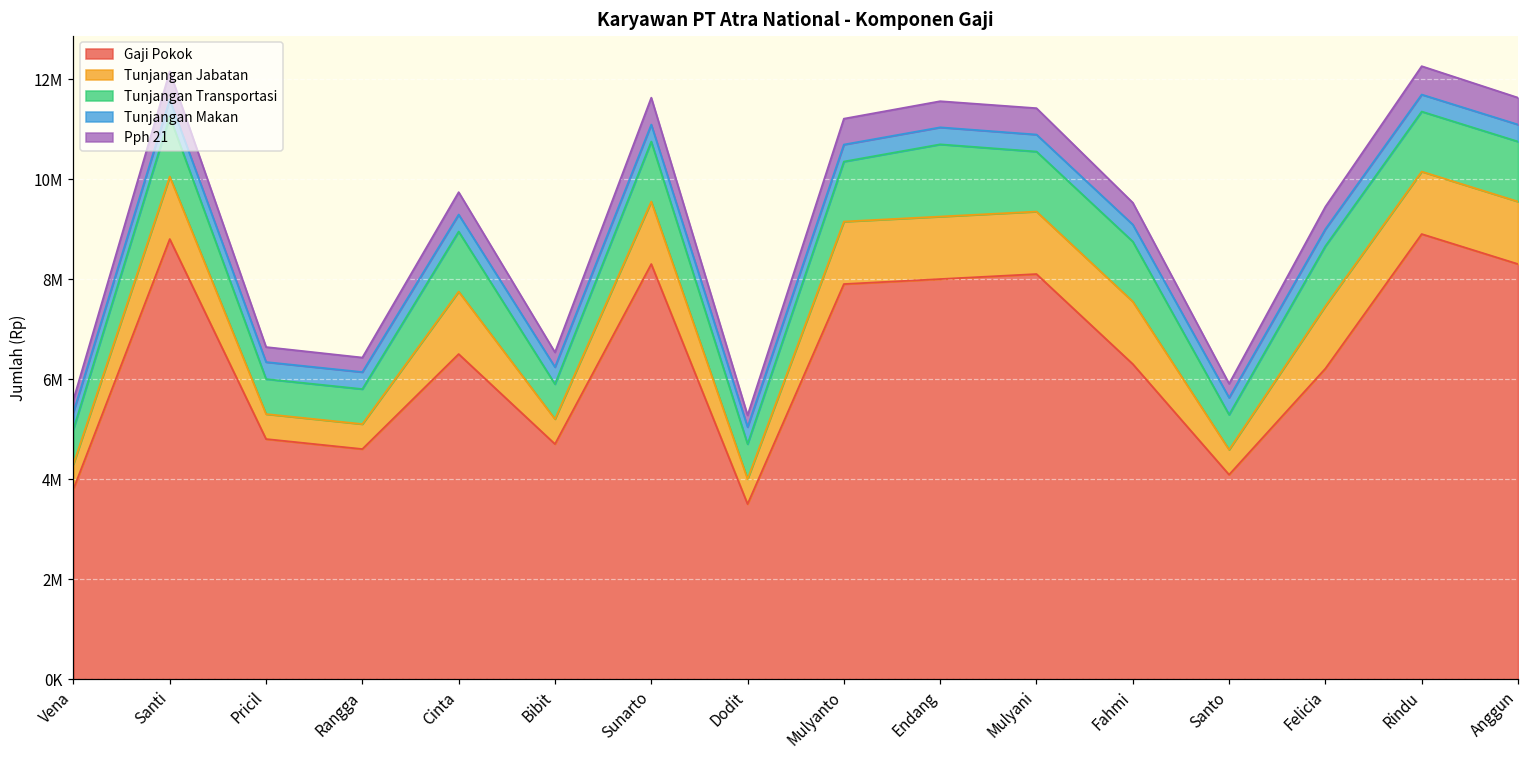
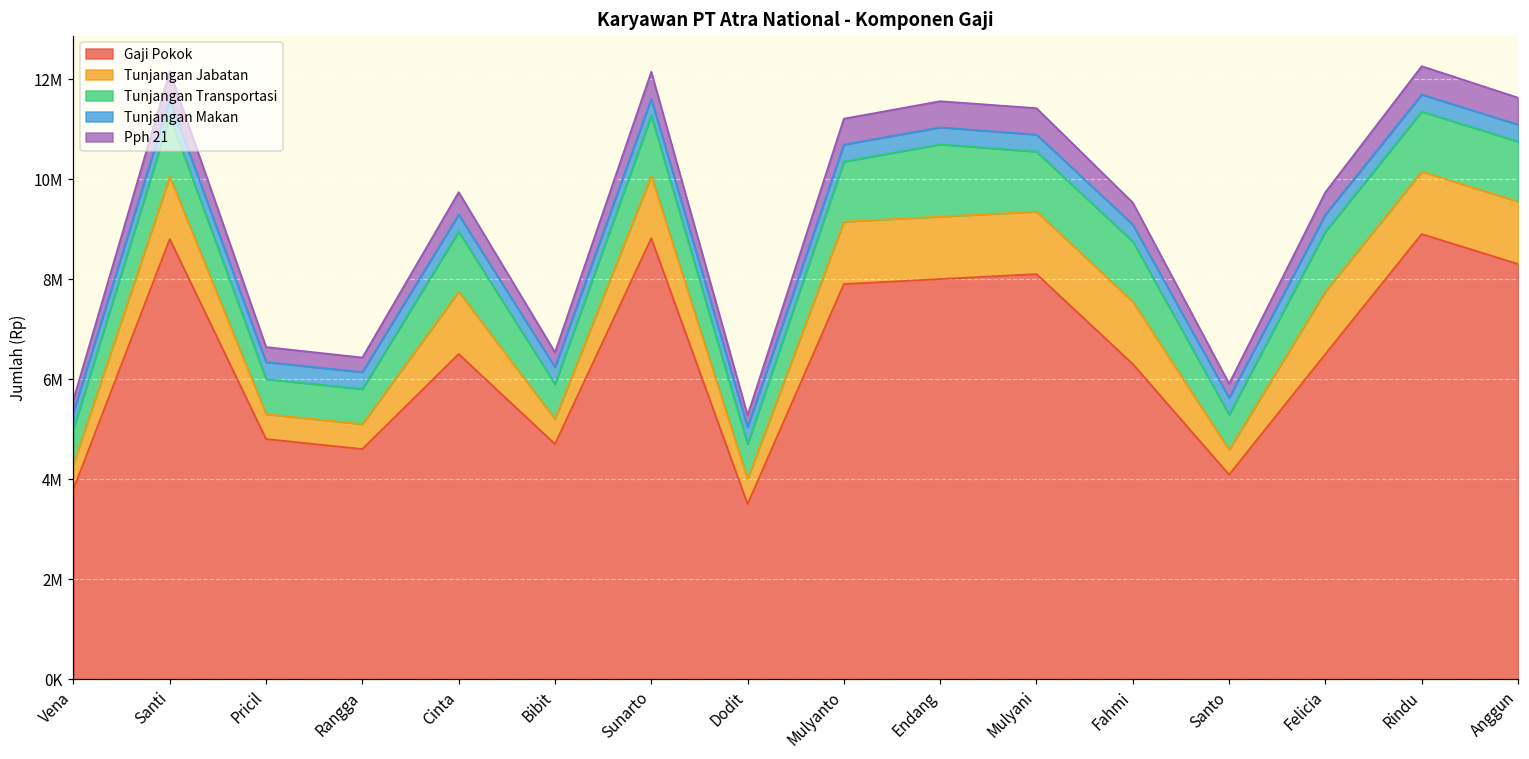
  {
    "Gaji Pokok": {
      "Vena": 3800000,
      "Santi": 8800000,
      "Pricil": 4800000,
      "Rangga": 4600000,
      "Cinta": 6500000,
      "Bibit": 4700000,
-     "Sunarto": 8300000,
+     "Sunarto": 8800000,
      "Dodit": 3500000,
      "Mulyanto": 7900000,
      "Endang": 8000000,
      "Mulyani": 8100000,
      "Fahmi": 6300000,
      "Santo": 4100000,
-     "Felicia": 6200000,
+     "Felicia": 6500000,
      "Rindu": 8900000,
      "Anggun": 8300000
    },
    "Tunjangan Jabatan": {
      "Vena": 500000,
      "Santi": 1300000,
      "Pricil": 500000,
      "Rangga": 500000,
      "Cinta": 1300000,
      "Bibit": 500000,
      "Sunarto": 1300000,
      "Dodit": 500000,
      "Mulyanto": 1300000,
      "Endang": 1300000,
      "Mulyani": 1300000,
      "Fahmi": 1300000,
      "Santo": 500000,
      "Felicia": 1300000,
      "Rindu": 1300000,
      "Anggun": 1300000
    },
    "Tunjangan Transportasi": {
      "Vena": 700000,
      "Pricil": 700000,
      "Rangga": 700000,
      "Cinta": 1200000,
      "Bibit": 700000,
      "Sunarto": 1200000,
      "Dodit": 700000,
      "Mulyanto": 1200000,
      "Endang": 1400000,
      "Mulyani": 1200000,
      "Fahmi": 1200000,
      "Santo": 700000,
      "Felicia": 1200000,
      "Rindu": 1200000,
      "Anggun": 1200000
    },
    "Tunjangan Makan": {
      "Vena": 300000,
      "Pricil": 300000,
      "Rangga": 300000,
      "Cinta": 300000,
      "Bibit": 300000,
      "Sunarto": 300000,
      "Dodit": 300000,
      "Mulyanto": 300000,
      "Endang": 300000,
      "Mulyani": 300000,
      "Fahmi": 300000,
      "Santo": 300000,
      "Felicia": 300000,
      "Rindu": 300000,
      "Anggun": 300000
    },
    "Pph 21": {
      "Vena": 300000,
      "Pricil": 300000,
      "Rangga": 300000,
      "Cinta": 400000,
      "Bibit": 300000,
      "Sunarto": 500000,
      "Dodit": 200000,
      "Mulyanto": 500000,
      "Endang": 500000,
      "Mulyani": 500000,
      "Fahmi": 400000,
      "Santo": 300000,
      "Felicia": 400000,
      "Rindu": 600000,
      "Anggun": 500000
    }
  }
